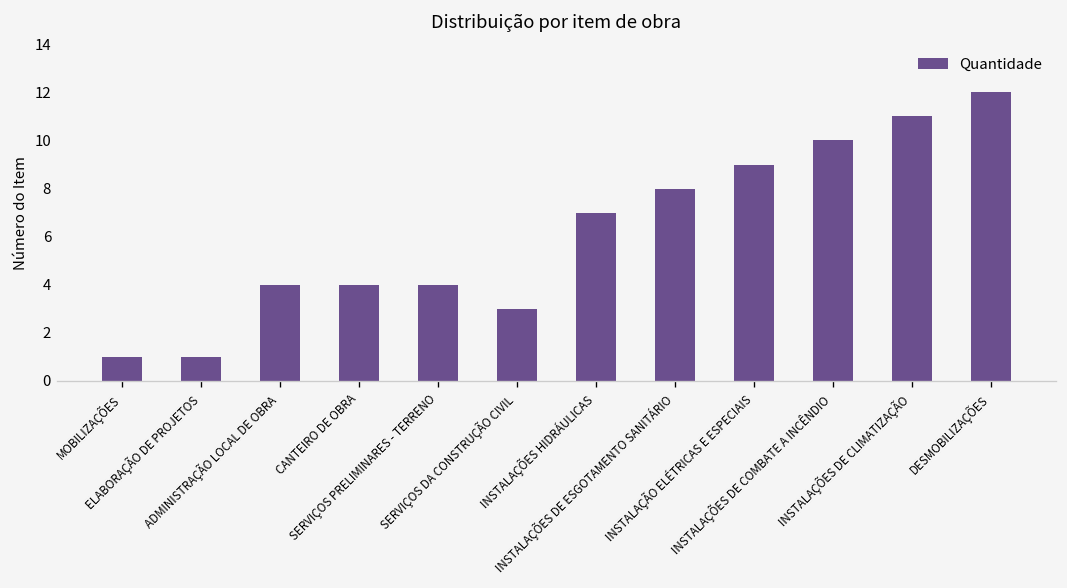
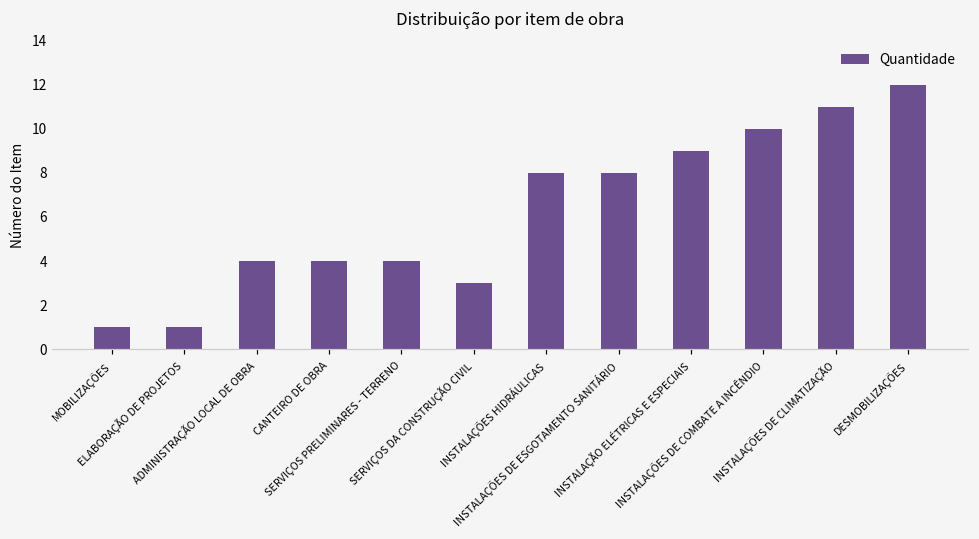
  {
    "MOBILIZAÇÕES": 1,
    "ELABORAÇÃO DE PROJETOS": 1,
    "ADMINISTRAÇÃO LOCAL DE OBRA": 4,
    "CANTEIRO DE OBRA": 4,
    "SERVIÇOS PRELIMINARES - TERRENO": 4,
    "SERVIÇOS DA CONSTRUÇÃO CIVIL": 3,
-   "INSTALAÇÕES HIDRÁULICAS": 7,
+   "INSTALAÇÕES HIDRÁULICAS": 8,
    "INSTALAÇÕES DE ESGOTAMENTO SANITÁRIO": 8,
    "INSTALAÇÃO ELÉTRICAS E ESPECIAIS": 9,
    "INSTALAÇÕES DE COMBATE A INCÊNDIO": 10,
    "INSTALAÇÕES DE CLIMATIZAÇÃO": 11,
    "DESMOBILIZAÇÕES": 12
  }
